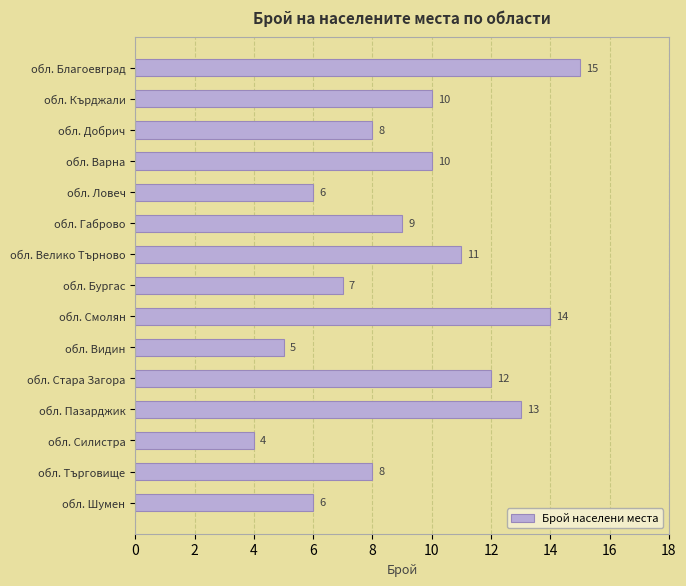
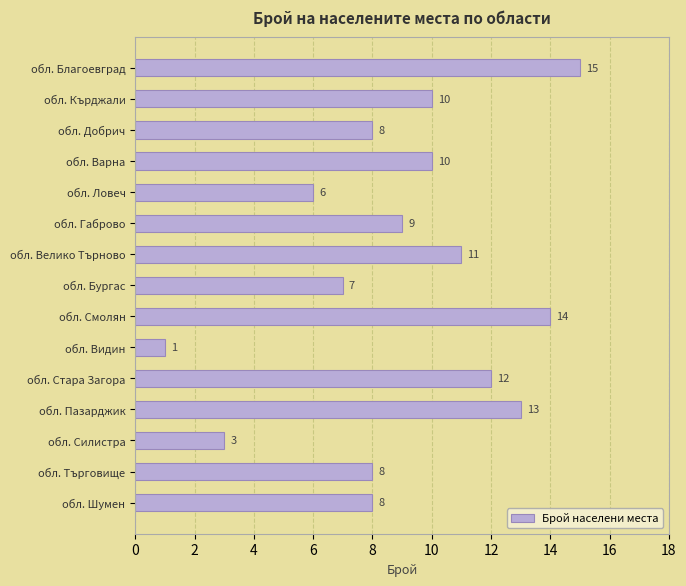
  {
    "обл. Благоевград": 15,
    "обл. Кърджали": 10,
    "обл. Добрич": 8,
    "обл. Варна": 10,
    "обл. Ловеч": 6,
    "обл. Габрово": 9,
    "обл. Велико Търново": 11,
    "обл. Бургас": 7,
    "обл. Смолян": 14,
-   "обл. Видин": 5,
+   "обл. Видин": 1,
    "обл. Стара Загора": 12,
    "обл. Пазарджик": 13,
-   "обл. Силистра": 4,
+   "обл. Силистра": 3,
    "обл. Търговище": 8,
-   "обл. Шумен": 6
+   "обл. Шумен": 8
  }
